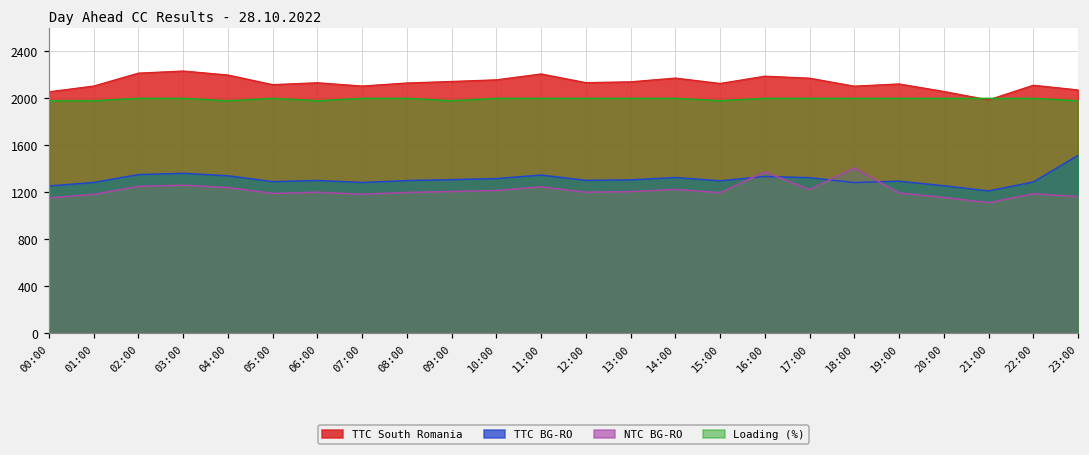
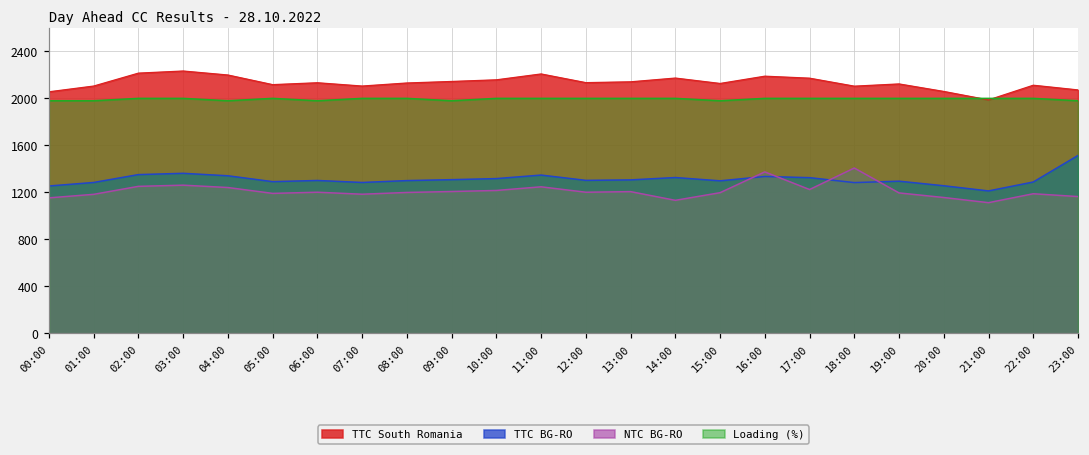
  {
    "TTC South Romania": {
      "00:00": 2060,
      "01:00": 2110,
      "02:00": 2220,
      "03:00": 2230,
      "04:00": 2200,
      "05:00": 2120,
      "06:00": 2130,
      "07:00": 2110,
      "08:00": 2130,
      "09:00": 2140,
      "10:00": 2160,
      "11:00": 2210,
      "12:00": 2130,
      "13:00": 2140,
      "14:00": 2170,
      "15:00": 2130,
      "16:00": 2190,
      "17:00": 2170,
      "18:00": 2100,
      "19:00": 2120,
      "20:00": 2060,
      "22:00": 2110,
      "23:00": 2070
    },
    "TTC BG-RO": {
      "00:00": 1250,
      "01:00": 1280,
      "02:00": 1350,
      "03:00": 1360,
      "04:00": 1340,
      "05:00": 1290,
      "06:00": 1300,
      "07:00": 1280,
      "08:00": 1300,
      "09:00": 1310,
      "10:00": 1320,
      "11:00": 1350,
      "12:00": 1300,
      "13:00": 1310,
      "14:00": 1330,
      "15:00": 1300,
      "16:00": 1340,
      "17:00": 1330,
      "18:00": 1280,
      "19:00": 1300,
      "20:00": 1260,
      "21:00": 1210,
      "22:00": 1290,
      "23:00": 1510
    },
    "NTC BG-RO": {
      "00:00": 1150,
      "01:00": 1180,
      "02:00": 1250,
      "03:00": 1260,
      "04:00": 1240,
      "05:00": 1190,
      "06:00": 1200,
      "07:00": 1180,
      "08:00": 1200,
      "09:00": 1210,
      "10:00": 1220,
      "11:00": 1250,
      "12:00": 1200,
      "13:00": 1210,
-     "14:00": 1230,
+     "14:00": 1130,
      "15:00": 1200,
      "16:00": 1370,
      "17:00": 1220,
      "18:00": 1410,
      "19:00": 1200,
      "20:00": 1160,
      "21:00": 1110,
      "22:00": 1190,
      "23:00": 1160
    },
    "Loading (%)": {
      "00:00": 1980,
      "01:00": 1980,
      "02:00": 2000,
      "03:00": 2000,
      "04:00": 1980,
      "05:00": 2000,
      "06:00": 1980,
      "07:00": 2000,
      "08:00": 2000,
      "09:00": 1980,
      "10:00": 2000,
      "11:00": 2000,
      "12:00": 2000,
      "13:00": 2000,
      "14:00": 2000,
      "15:00": 1980,
      "16:00": 2000,
      "17:00": 2000,
      "18:00": 2000,
      "19:00": 2000,
      "20:00": 2000,
      "22:00": 2000,
      "23:00": 1980
    }
  }
